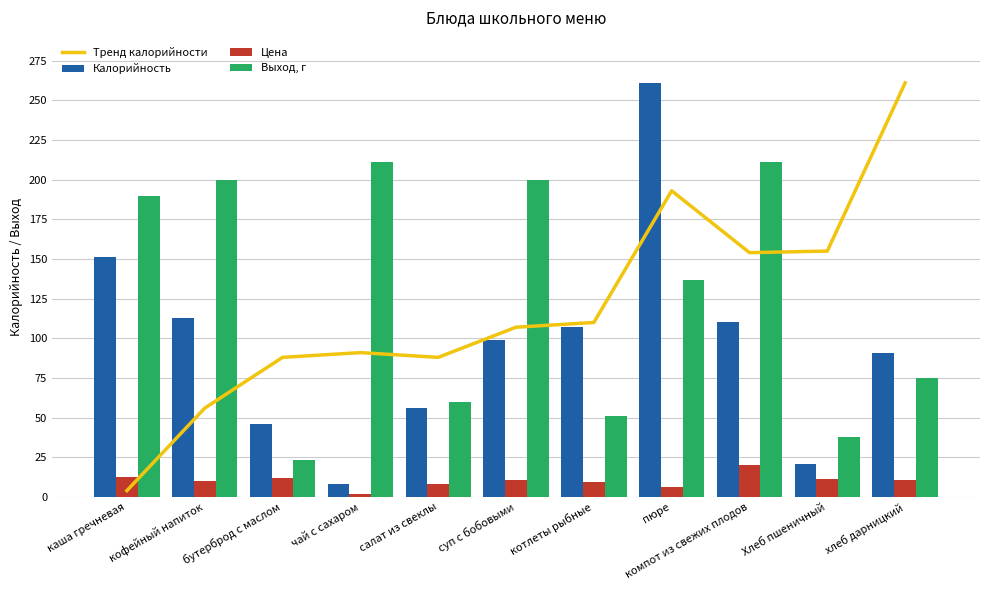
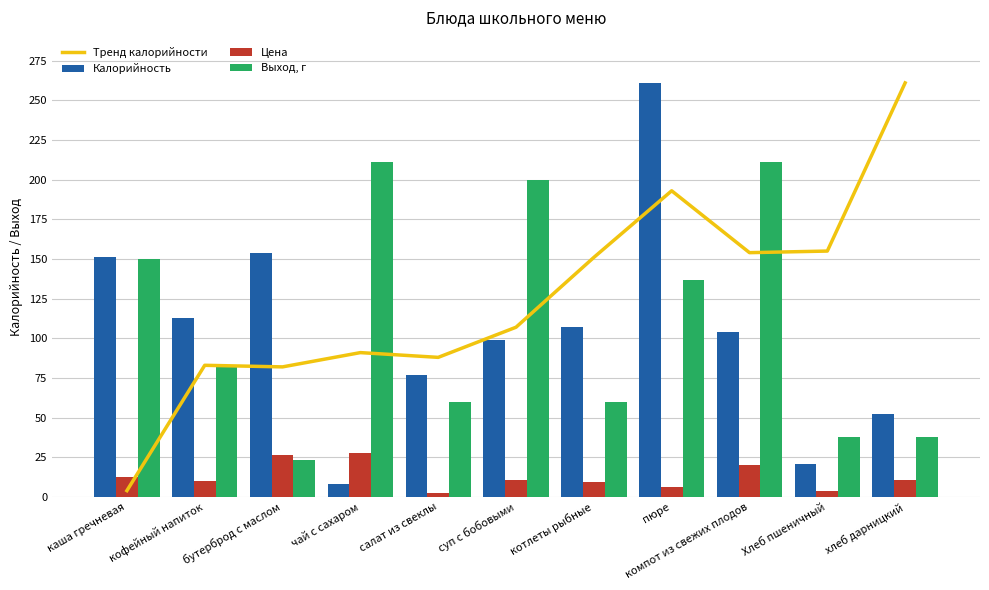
  {
    "Калорийность": {
      "каша гречневая": 151,
      "кофейный напиток": 113,
-     "бутерброд с маслом": 46,
+     "бутерброд с маслом": 154,
      "чай с сахаром": 8,
-     "салат из свеклы": 56,
+     "салат из свеклы": 77,
      "суп с бобовыми": 99,
      "котлеты рыбные": 107,
      "пюре": 261,
-     "компот из свежих плодов": 110,
+     "компот из свежих плодов": 104,
      "Хлеб пшеничный": 21,
-     "хлеб дарницкий": 91
+     "хлеб дарницкий": 52
    },
    "Тренд калорийности": {
      "каша гречневая": 4,
-     "кофейный напиток": 56,
-     "бутерброд с маслом": 88,
+     "кофейный напиток": 83,
+     "бутерброд с маслом": 82,
      "чай с сахаром": 91,
      "салат из свеклы": 88,
      "суп с бобовыми": 107,
-     "котлеты рыбные": 110,
+     "котлеты рыбные": 151,
      "пюре": 193,
      "компот из свежих плодов": 154,
      "Хлеб пшеничный": 155,
      "хлеб дарницкий": 261
    },
    "Цена": {
      "каша гречневая": 13,
      "кофейный напиток": 10,
-     "бутерброд с маслом": 12,
-     "чай с сахаром": 2,
-     "салат из свеклы": 8,
+     "бутерброд с маслом": 27,
+     "чай с сахаром": 28,
+     "салат из свеклы": 3,
      "суп с бобовыми": 11,
      "котлеты рыбные": 10,
      "пюре": 6,
      "компот из свежих плодов": 20,
-     "Хлеб пшеничный": 11,
+     "Хлеб пшеничный": 4,
      "хлеб дарницкий": 11
    },
    "Выход, г": {
-     "каша гречневая": 190,
-     "кофейный напиток": 200,
+     "каша гречневая": 150,
+     "кофейный напиток": 82,
      "бутерброд с маслом": 23,
      "чай с сахаром": 211,
      "салат из свеклы": 60,
      "суп с бобовыми": 200,
-     "котлеты рыбные": 51,
+     "котлеты рыбные": 60,
      "пюре": 137,
      "компот из свежих плодов": 211,
      "Хлеб пшеничный": 38,
-     "хлеб дарницкий": 75
+     "хлеб дарницкий": 38
    }
  }
